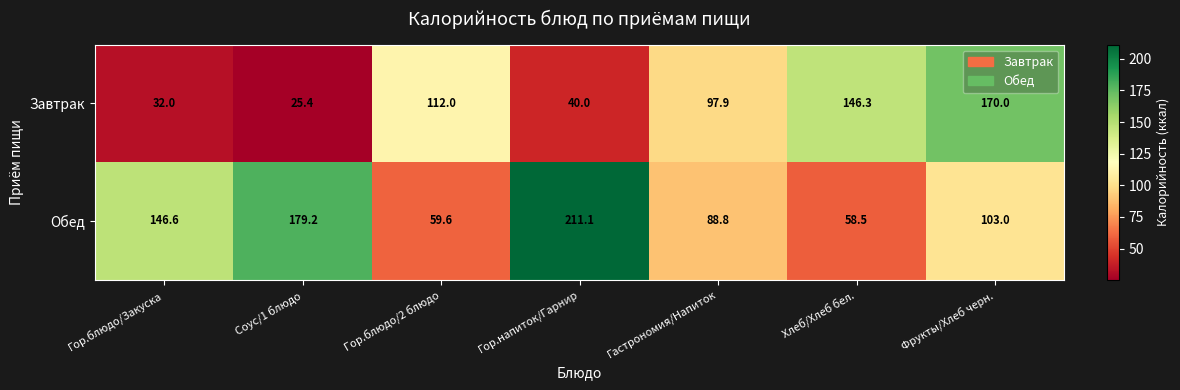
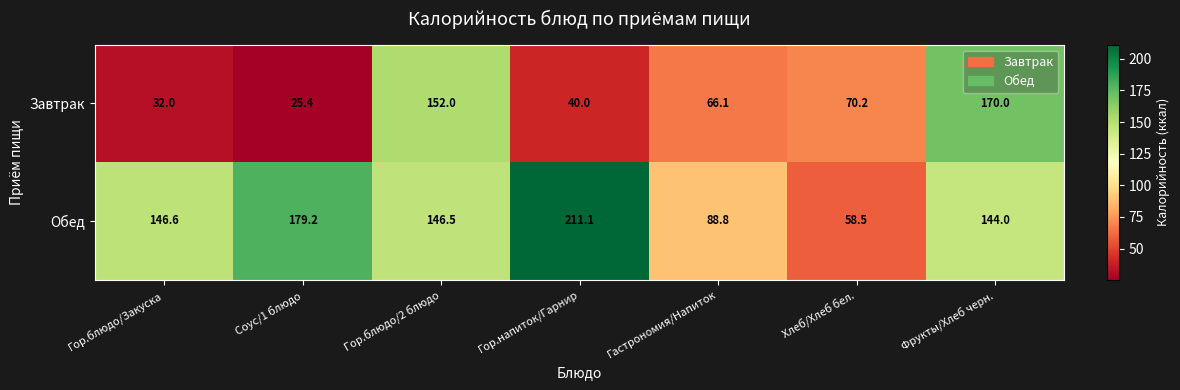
  {
    "Завтрак": {
      "Гор.блюдо/Закуска": 32.0,
      "Соус/1 блюдо": 25.4,
-     "Гор.блюдо/2 блюдо": 112.0,
+     "Гор.блюдо/2 блюдо": 152.0,
      "Гор.напиток/Гарнир": 40.0,
-     "Гастрономия/Напиток": 97.9,
-     "Хлеб/Хлеб бел.": 146.3,
+     "Гастрономия/Напиток": 66.1,
+     "Хлеб/Хлеб бел.": 70.2,
      "Фрукты/Хлеб черн.": 170.0
    },
    "Обед": {
      "Гор.блюдо/Закуска": 146.6,
      "Соус/1 блюдо": 179.2,
-     "Гор.блюдо/2 блюдо": 59.6,
+     "Гор.блюдо/2 блюдо": 146.5,
      "Гор.напиток/Гарнир": 211.1,
      "Гастрономия/Напиток": 88.8,
      "Хлеб/Хлеб бел.": 58.5,
-     "Фрукты/Хлеб черн.": 103.0
+     "Фрукты/Хлеб черн.": 144.0
    }
  }
